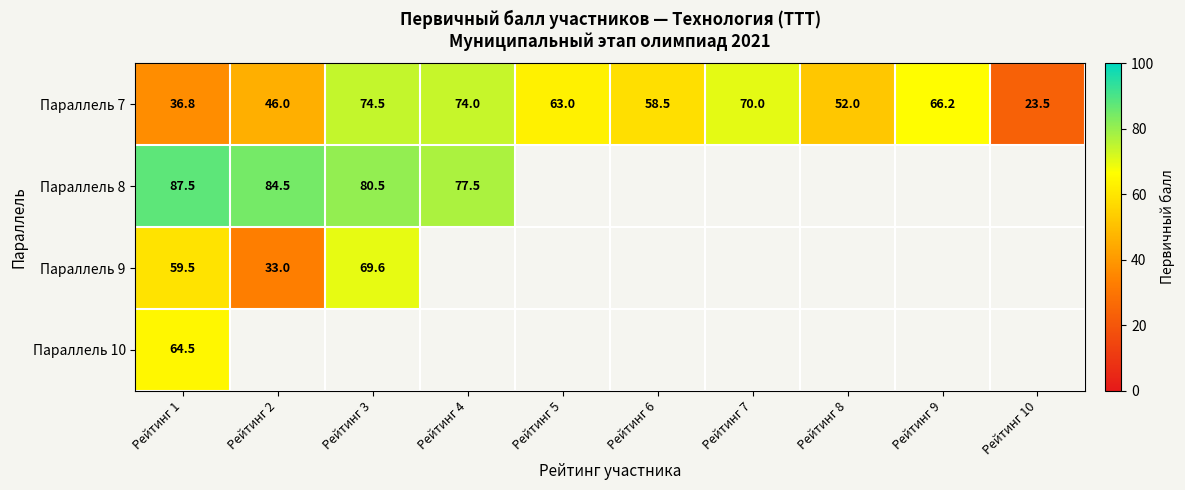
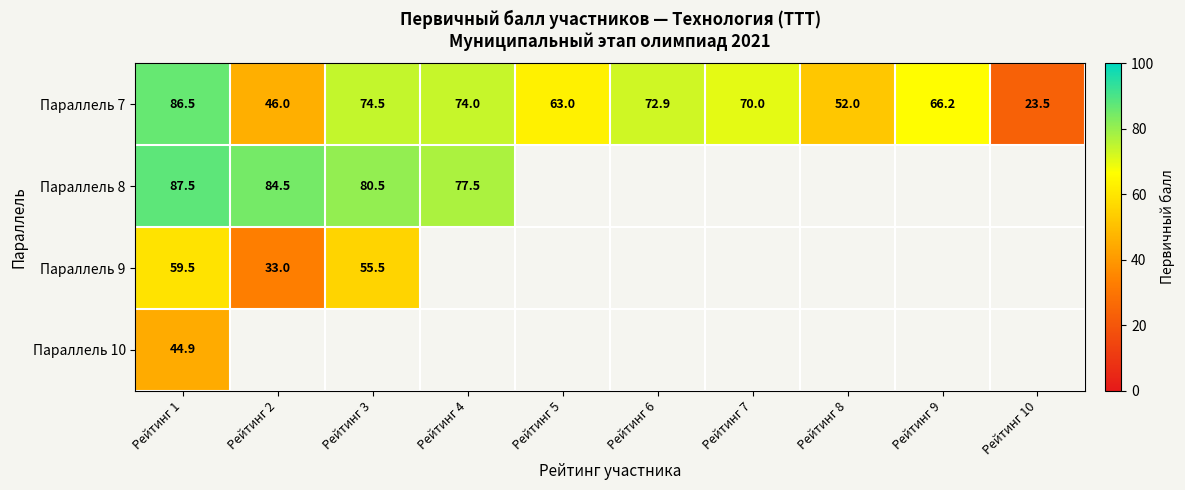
  {
    "Параллель 7": {
-     "Рейтинг 1": 36.8,
+     "Рейтинг 1": 86.5,
      "Рейтинг 2": 46.0,
      "Рейтинг 3": 74.5,
      "Рейтинг 4": 74.0,
      "Рейтинг 5": 63.0,
-     "Рейтинг 6": 58.5,
+     "Рейтинг 6": 72.9,
      "Рейтинг 7": 70.0,
      "Рейтинг 8": 52.0,
      "Рейтинг 9": 66.2,
      "Рейтинг 10": 23.5
    },
    "Параллель 8": {
      "Рейтинг 1": 87.5,
      "Рейтинг 2": 84.5,
      "Рейтинг 3": 80.5,
      "Рейтинг 4": 77.5
    },
    "Параллель 9": {
      "Рейтинг 1": 59.5,
      "Рейтинг 2": 33.0,
-     "Рейтинг 3": 69.6
+     "Рейтинг 3": 55.5
    },
    "Параллель 10": {
-     "Рейтинг 1": 64.5
+     "Рейтинг 1": 44.9
    }
  }
